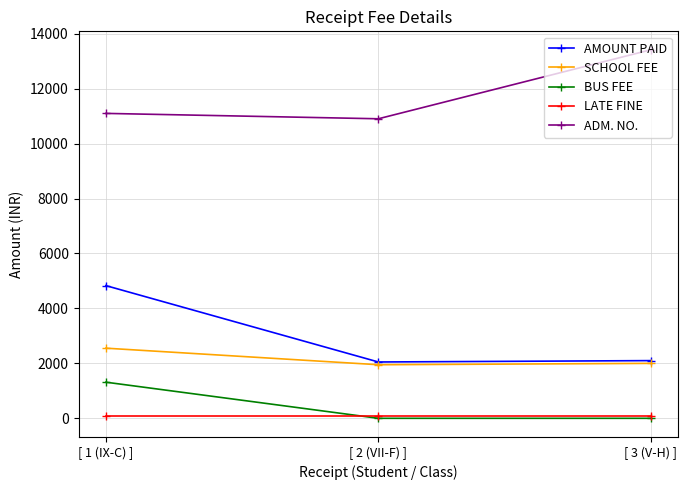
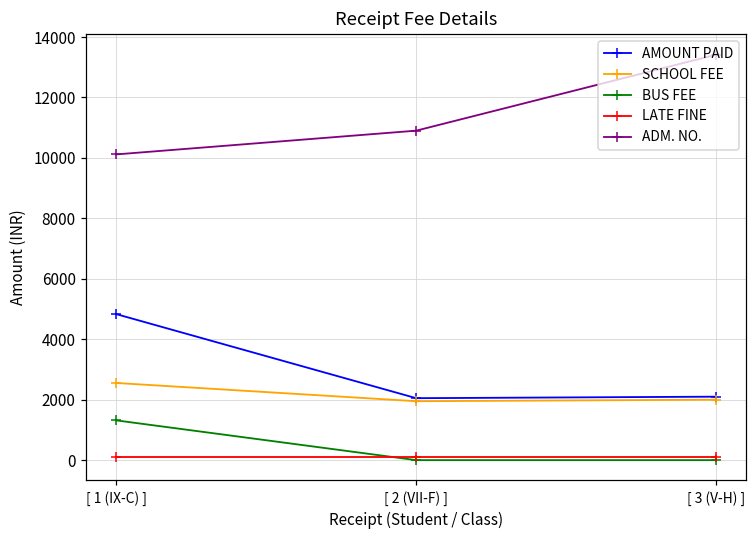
  {
    "AMOUNT PAID": {
      "[ 1 (IX-C) ]": 4800,
      "[ 2 (VII-F) ]": 2100,
      "[ 3 (V-H) ]": 2100
    },
    "SCHOOL FEE": {
      "[ 1 (IX-C) ]": 2600,
      "[ 2 (VII-F) ]": 2000,
      "[ 3 (V-H) ]": 2000
    },
    "BUS FEE": {
      "[ 1 (IX-C) ]": 1300,
      "[ 2 (VII-F) ]": 0,
      "[ 3 (V-H) ]": 0
    },
    "LATE FINE": {
      "[ 1 (IX-C) ]": 100,
      "[ 2 (VII-F) ]": 100,
      "[ 3 (V-H) ]": 100
    },
    "ADM. NO.": {
-     "[ 1 (IX-C) ]": 11100,
+     "[ 1 (IX-C) ]": 10100,
      "[ 2 (VII-F) ]": 10900
    }
  }
